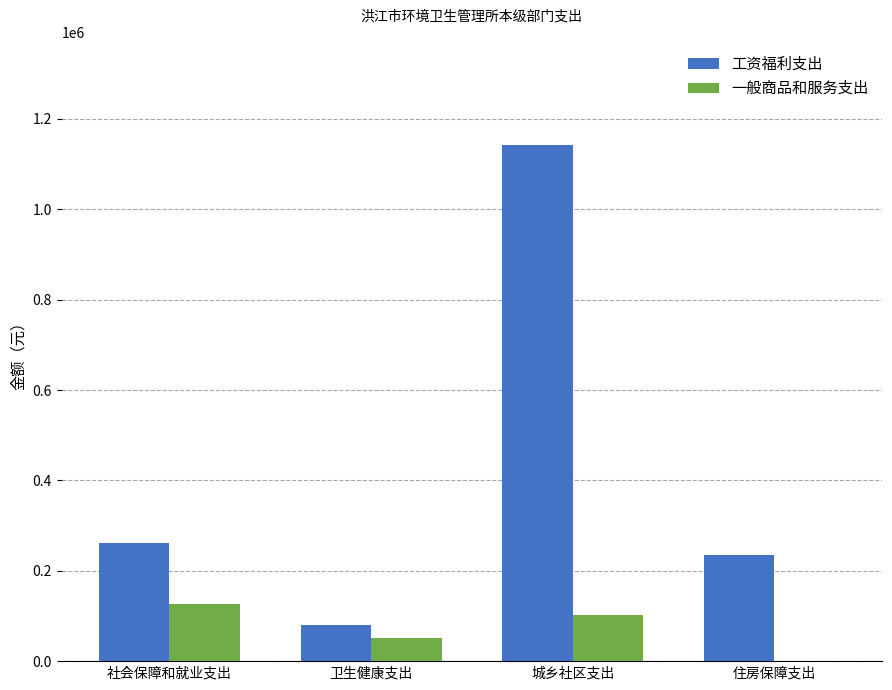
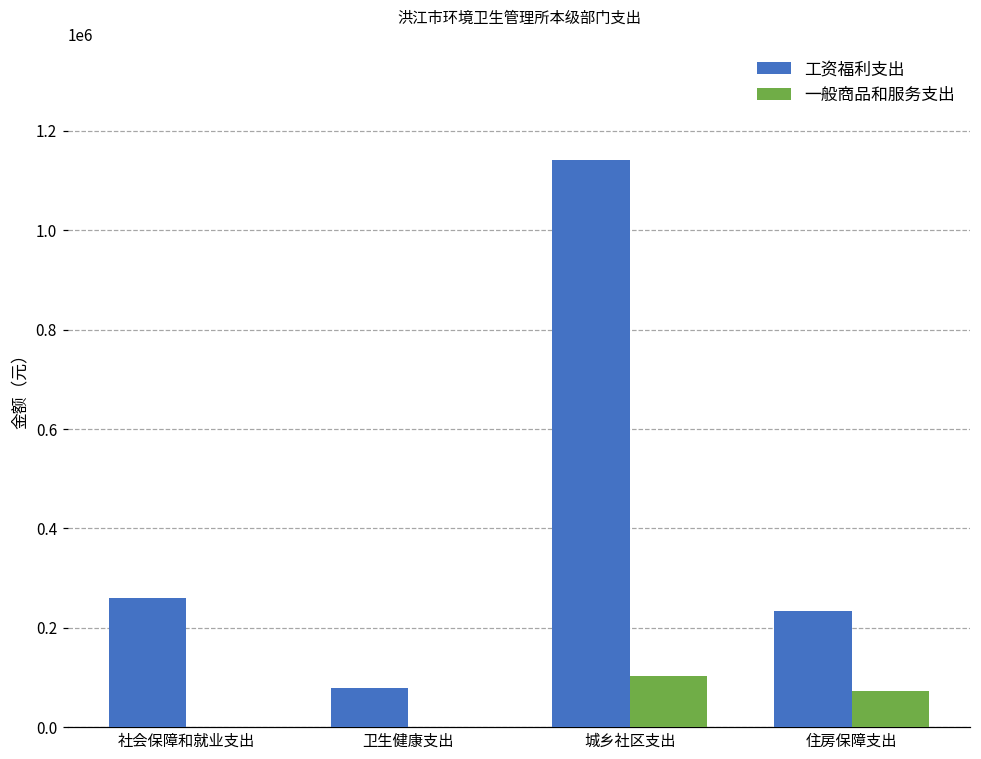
  {
    "工资福利支出": {
      "社会保障和就业支出": 260000,
      "卫生健康支出": 80000,
      "城乡社区支出": 1140000,
      "住房保障支出": 230000
    },
    "一般商品和服务支出": {
-     "社会保障和就业支出": 130000,
-     "卫生健康支出": 50000,
+     "社会保障和就业支出": 0,
+     "卫生健康支出": 0,
      "城乡社区支出": 100000,
-     "住房保障支出": 0
+     "住房保障支出": 70000
    }
  }
